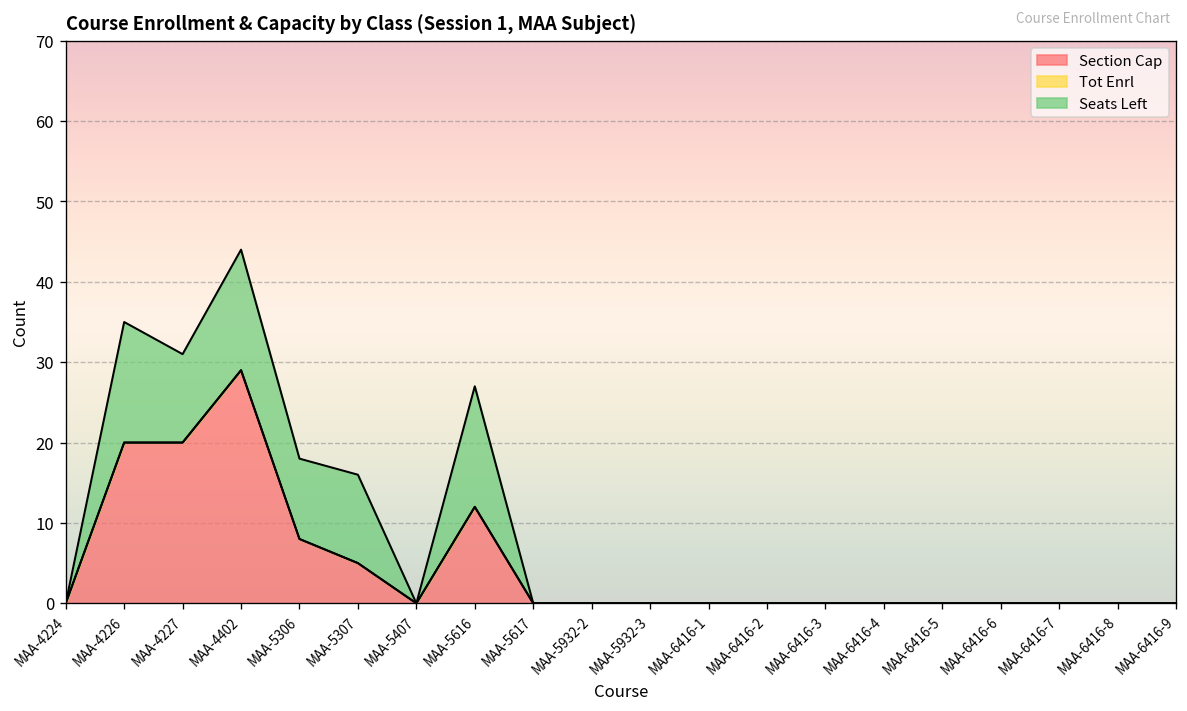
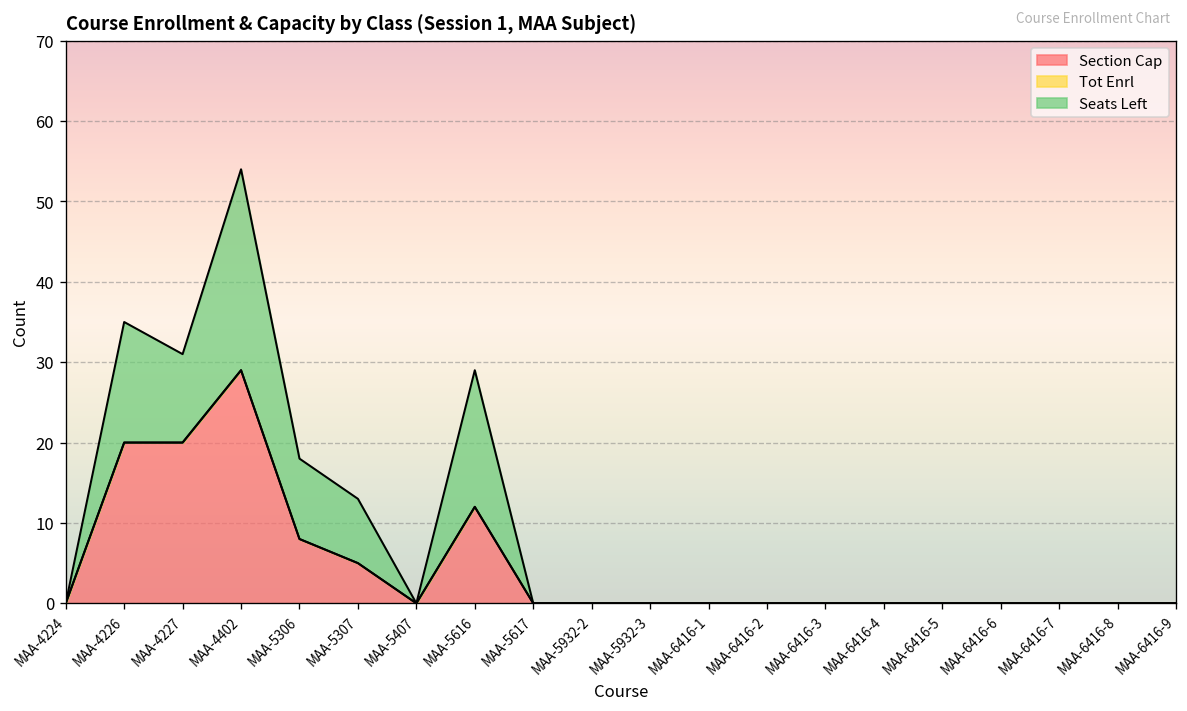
  {
    "Tot Enrl": {
      "MAA-4226": 20,
      "MAA-4227": 20,
      "MAA-4402": 29,
      "MAA-5306": 8,
      "MAA-5307": 5,
      "MAA-5616": 12
    },
    "Seats Left": {
      "MAA-4226": 15,
      "MAA-4227": 11,
-     "MAA-4402": 15,
+     "MAA-4402": 25,
      "MAA-5306": 10,
-     "MAA-5307": 11,
-     "MAA-5616": 15
+     "MAA-5307": 8,
+     "MAA-5616": 17
    }
  }
